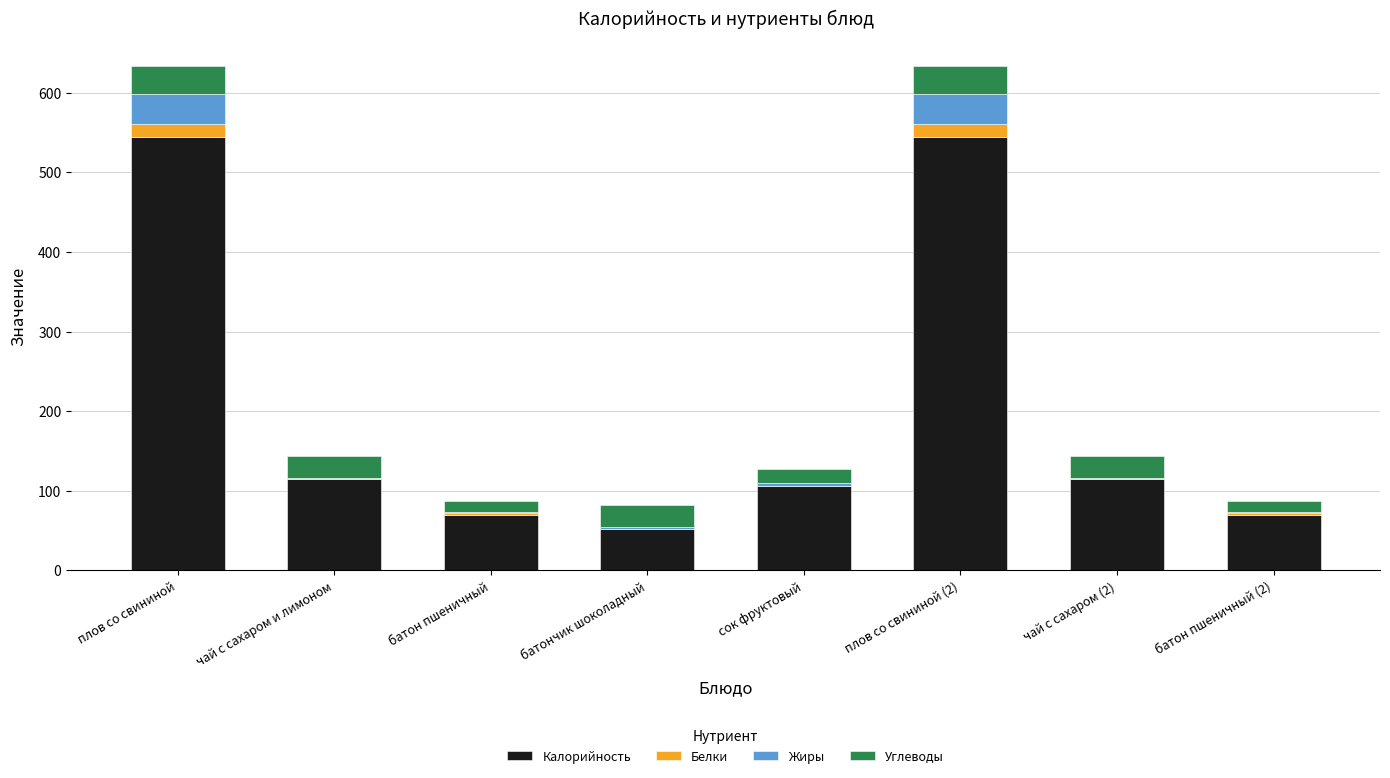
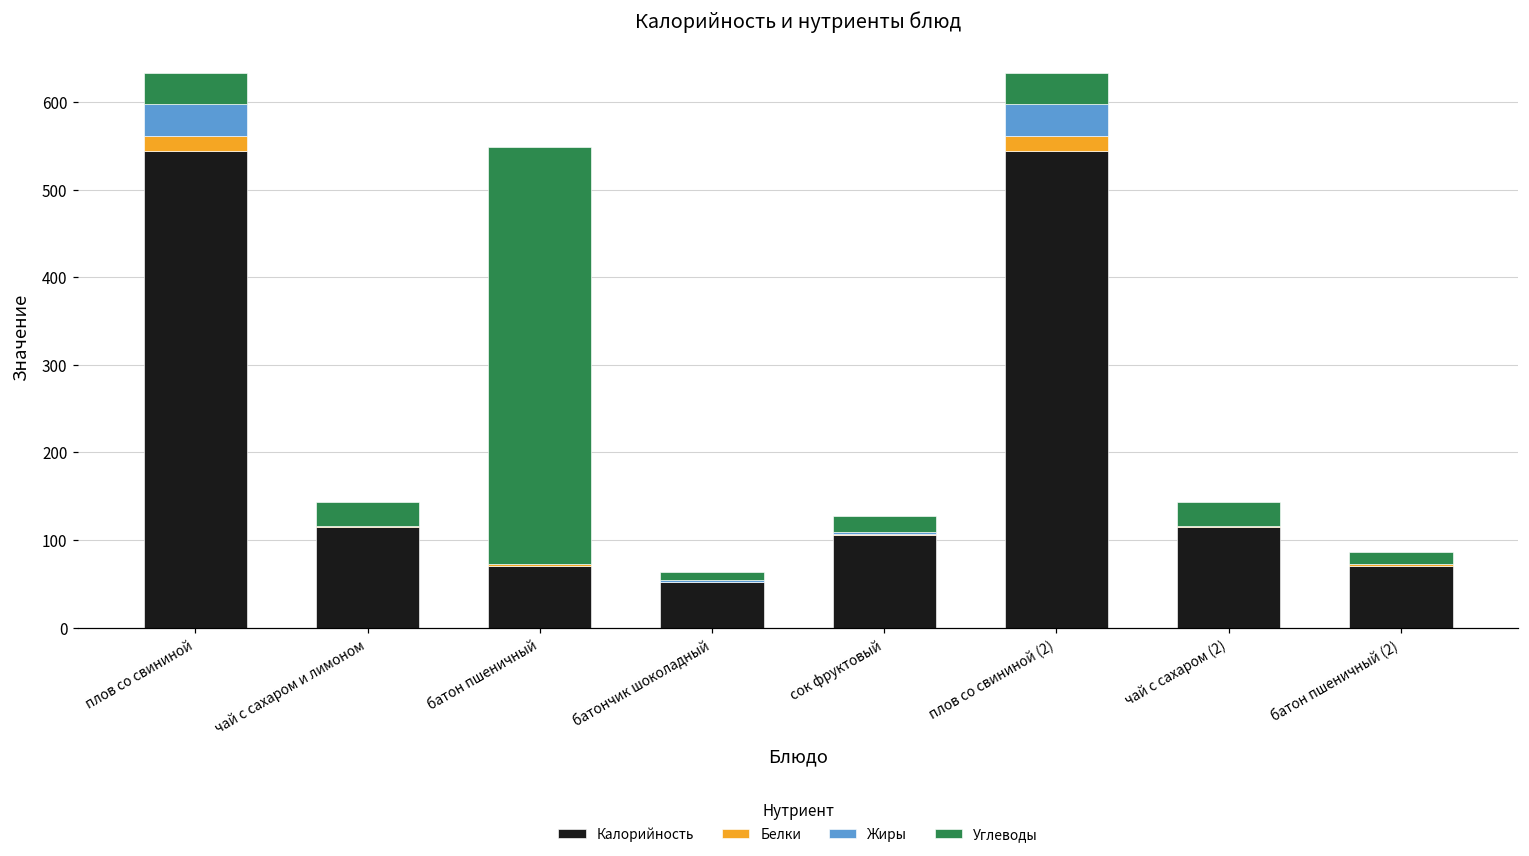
  {
    "Калорийность": {
      "плов со свининой": 540,
      "чай с сахаром и лимоном": 110,
      "батон пшеничный": 70,
      "батончик шоколадный": 50,
      "сок фруктовый": 110,
      "плов со свининой (2)": 540,
      "чай с сахаром (2)": 110,
      "батон пшеничный (2)": 70
    },
    "Белки": {
      "плов со свининой": 20,
      "плов со свининой (2)": 20
    },
    "Жиры": {
      "плов со свининой": 40,
      "плов со свининой (2)": 40
    },
    "Углеводы": {
      "плов со свининой": 30,
      "чай с сахаром и лимоном": 30,
-     "батон пшеничный": 10,
-     "батончик шоколадный": 30,
+     "батон пшеничный": 480,
+     "батончик шоколадный": 10,
      "сок фруктовый": 20,
      "плов со свининой (2)": 30,
      "чай с сахаром (2)": 30,
      "батон пшеничный (2)": 10
    }
  }
